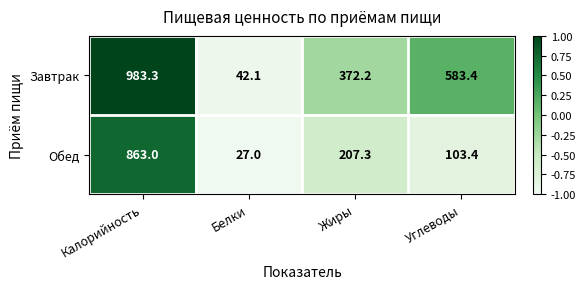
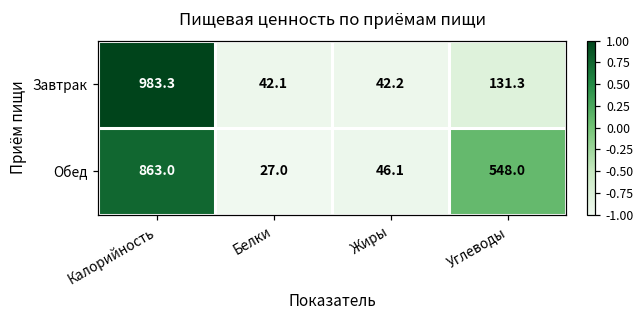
  {
    "Завтрак": {
      "Калорийность": 983.3,
      "Белки": 42.1,
-     "Жиры": 372.2,
-     "Углеводы": 583.4
+     "Жиры": 42.2,
+     "Углеводы": 131.3
    },
    "Обед": {
      "Калорийность": 863.0,
      "Белки": 27.0,
-     "Жиры": 207.3,
-     "Углеводы": 103.4
+     "Жиры": 46.1,
+     "Углеводы": 548.0
    }
  }
